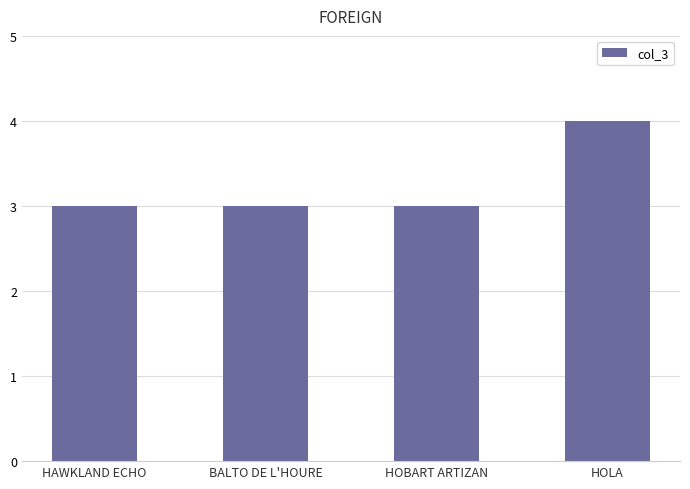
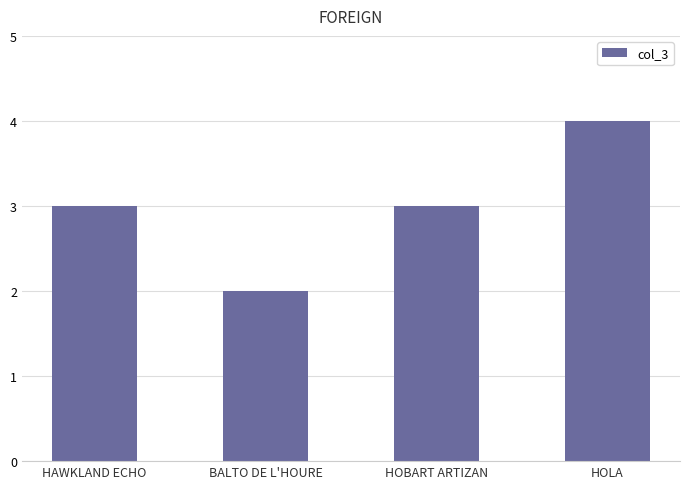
  {
    "HAWKLAND ECHO": 3,
-   "BALTO DE L'HOURE": 3,
+   "BALTO DE L'HOURE": 2,
    "HOBART ARTIZAN": 3,
    "HOLA": 4
  }
